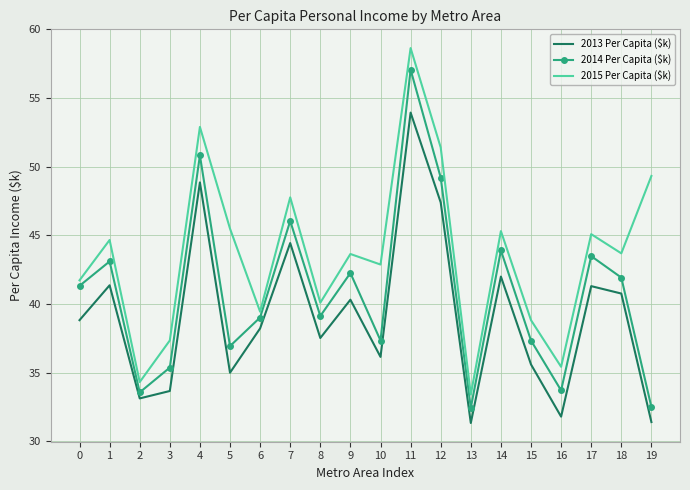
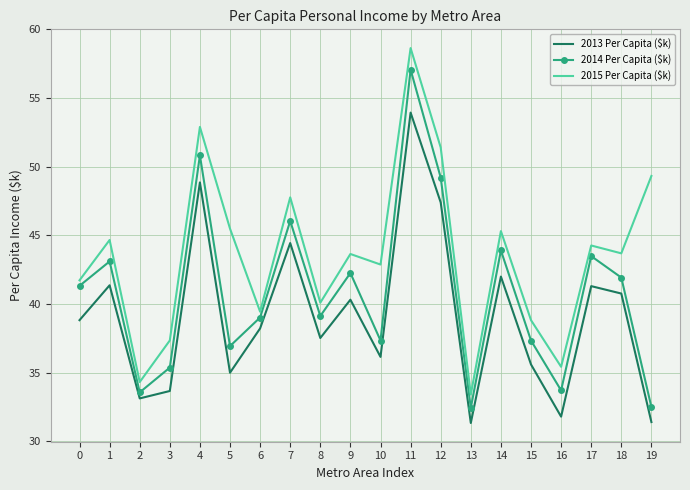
  {
    "2015 Per Capita ($k)": {
      "0": 41.7,
      "1": 44.7,
      "2": 34.3,
      "3": 37.4,
      "4": 52.9,
      "5": 45.5,
      "6": 39.4,
      "7": 47.8,
      "8": 40.1,
      "9": 43.6,
      "10": 42.9,
      "11": 58.6,
      "12": 51.4,
      "13": 33.4,
      "14": 45.3,
      "15": 38.8,
      "16": 35.4,
-     "17": 45.1,
+     "17": 44.3,
      "18": 43.7,
      "19": 49.3
    }
  }
